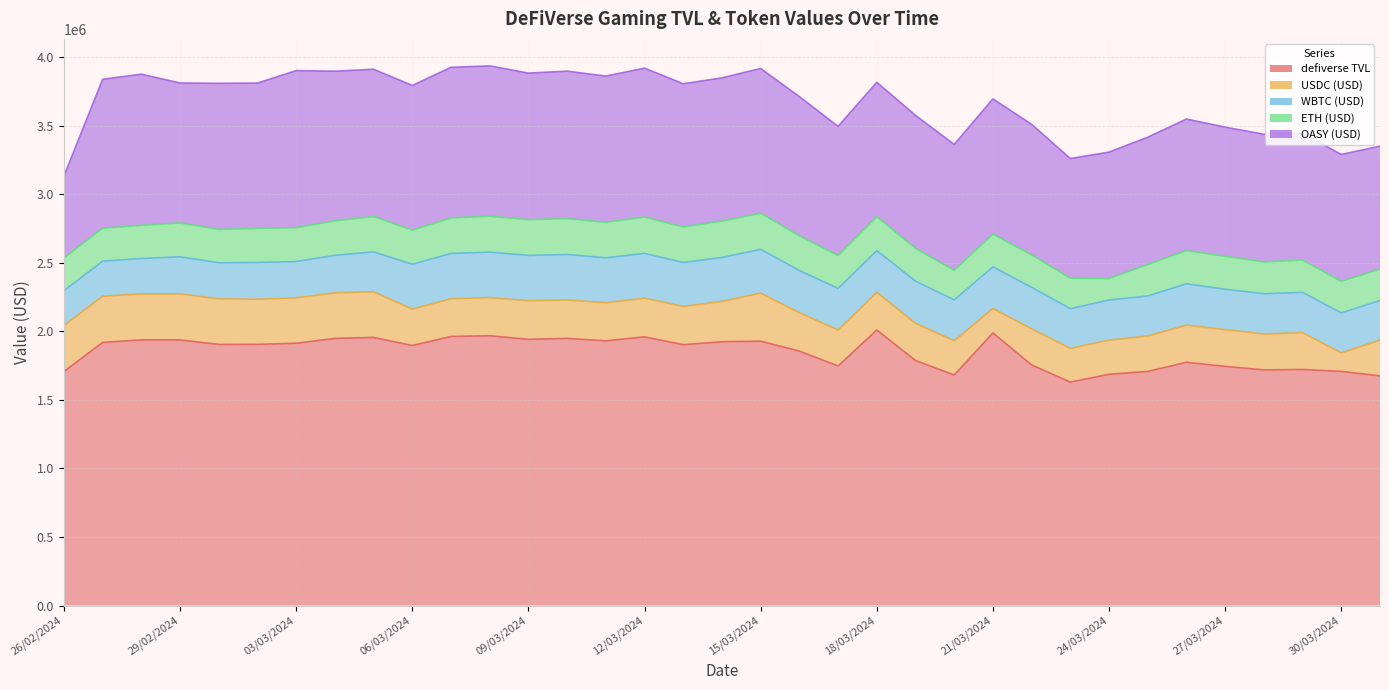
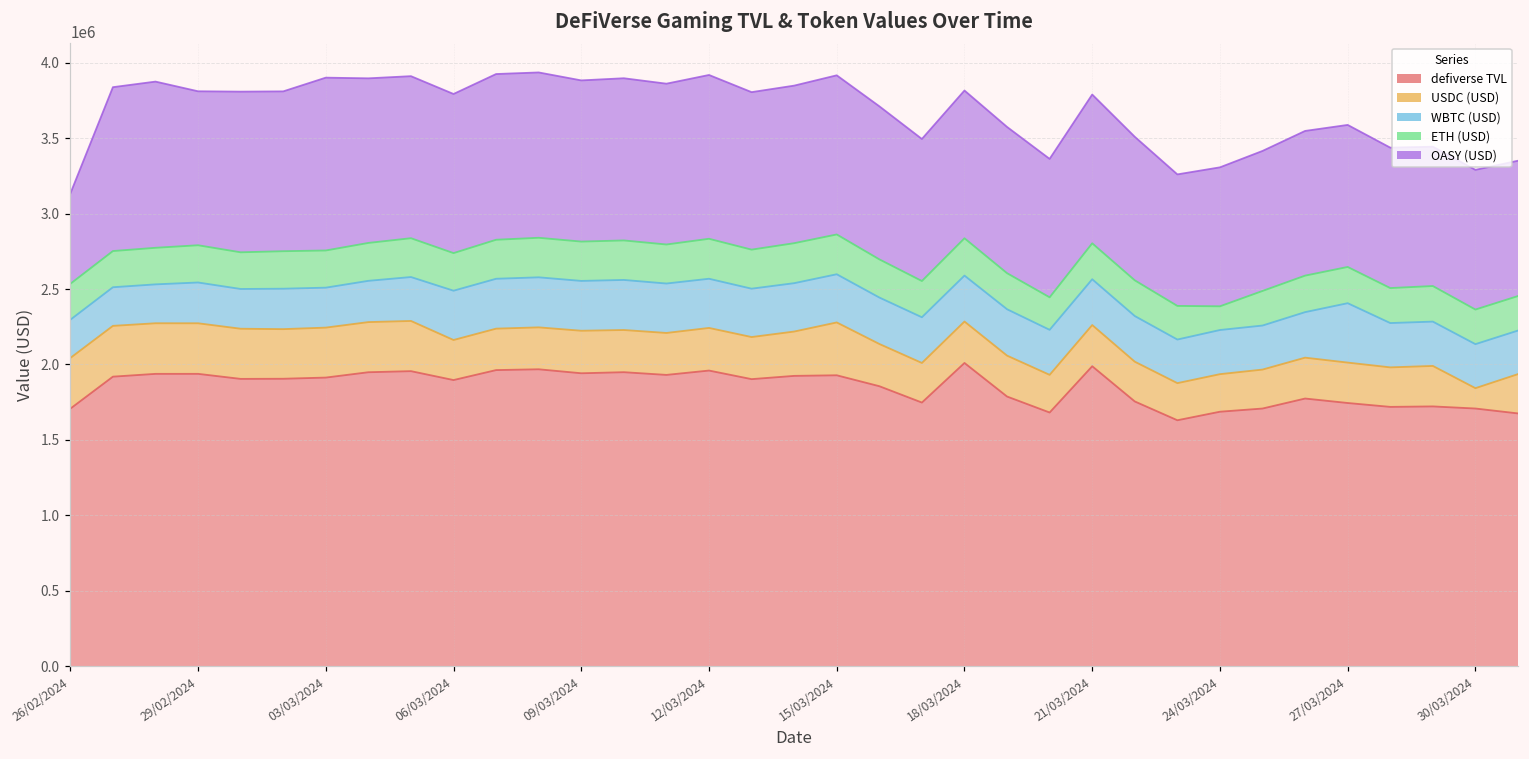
  {
    "defiverse TVL": {
      "26/02/2024": 1710000,
      "29/02/2024": 1940000,
      "03/03/2024": 1910000,
      "06/03/2024": 1900000,
      "09/03/2024": 1940000,
      "12/03/2024": 1960000,
      "15/03/2024": 1930000,
      "18/03/2024": 2010000,
      "21/03/2024": 1990000,
      "24/03/2024": 1690000,
      "27/03/2024": 1740000,
      "30/03/2024": 1710000
    },
    "USDC (USD)": {
      "26/02/2024": 340000,
      "29/02/2024": 340000,
      "03/03/2024": 330000,
      "06/03/2024": 270000,
      "09/03/2024": 280000,
      "12/03/2024": 280000,
      "15/03/2024": 350000,
      "18/03/2024": 270000,
-     "21/03/2024": 180000,
+     "21/03/2024": 270000,
      "24/03/2024": 250000,
      "27/03/2024": 270000,
      "30/03/2024": 130000
    },
    "WBTC (USD)": {
      "26/02/2024": 250000,
      "29/02/2024": 270000,
      "03/03/2024": 260000,
      "06/03/2024": 330000,
      "09/03/2024": 330000,
      "12/03/2024": 330000,
      "15/03/2024": 320000,
      "18/03/2024": 300000,
      "21/03/2024": 300000,
      "24/03/2024": 290000,
-     "27/03/2024": 290000,
+     "27/03/2024": 390000,
      "30/03/2024": 290000
    },
    "ETH (USD)": {
      "26/02/2024": 240000,
      "29/02/2024": 250000,
      "03/03/2024": 250000,
      "06/03/2024": 250000,
      "09/03/2024": 260000,
      "12/03/2024": 270000,
      "15/03/2024": 260000,
      "18/03/2024": 250000,
      "21/03/2024": 240000,
      "24/03/2024": 160000,
      "27/03/2024": 240000,
      "30/03/2024": 230000
    },
    "OASY (USD)": {
      "26/02/2024": 600000,
      "29/02/2024": 1020000,
      "03/03/2024": 1150000,
      "06/03/2024": 1050000,
      "09/03/2024": 1070000,
      "12/03/2024": 1090000,
      "15/03/2024": 1060000,
      "18/03/2024": 980000,
      "21/03/2024": 990000,
      "24/03/2024": 920000,
      "27/03/2024": 940000,
      "30/03/2024": 930000
    }
  }
